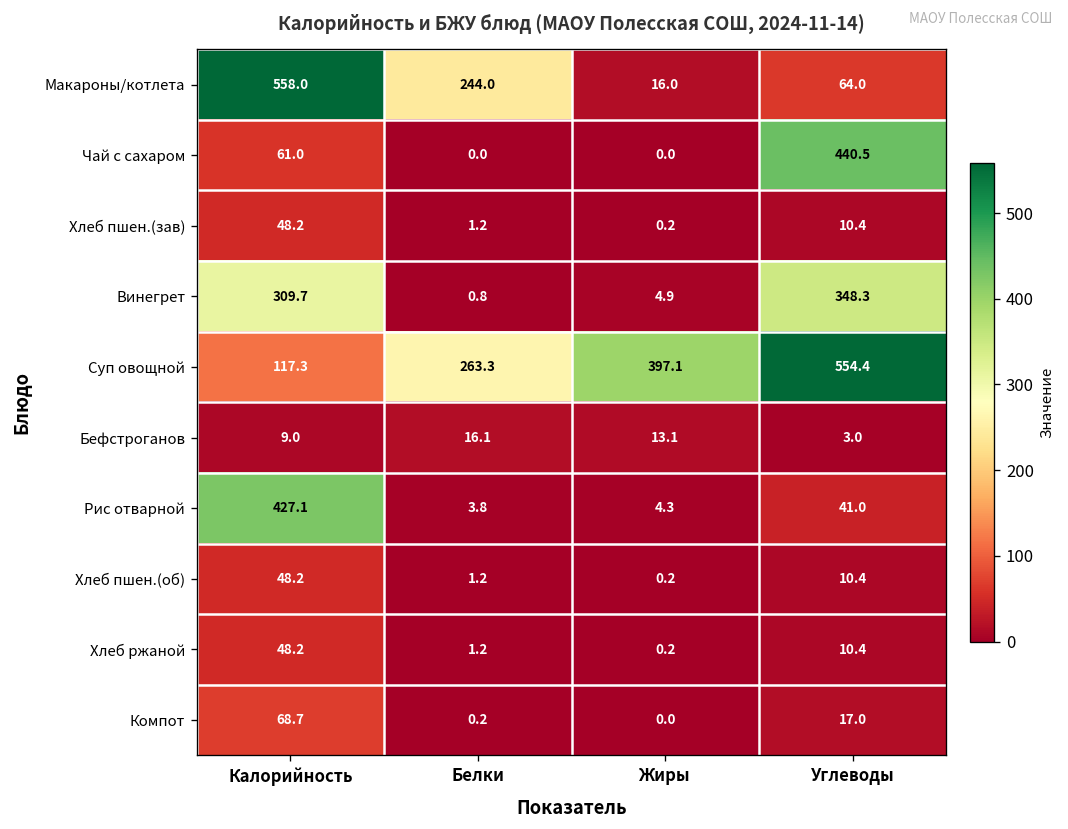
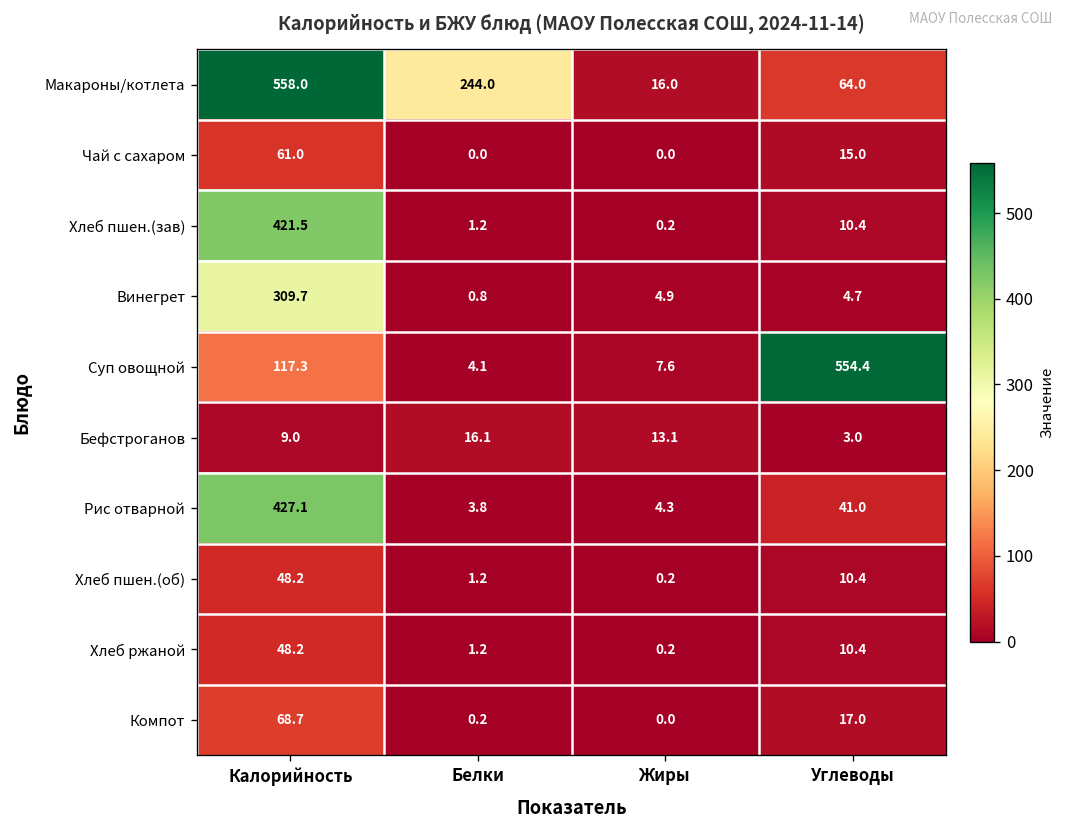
  {
    "Макароны/котлета": {
      "Калорийность": 558.0,
      "Белки": 244.0,
      "Жиры": 16.0,
      "Углеводы": 64.0
    },
    "Чай с сахаром": {
      "Калорийность": 61.0,
      "Белки": 0.0,
      "Жиры": 0.0,
-     "Углеводы": 440.5
+     "Углеводы": 15.0
    },
    "Хлеб пшен.(зав)": {
-     "Калорийность": 48.2,
+     "Калорийность": 421.5,
      "Белки": 1.2,
      "Жиры": 0.2,
      "Углеводы": 10.4
    },
    "Винегрет": {
      "Калорийность": 309.7,
      "Белки": 0.8,
      "Жиры": 4.9,
-     "Углеводы": 348.3
+     "Углеводы": 4.7
    },
    "Суп овощной": {
      "Калорийность": 117.3,
-     "Белки": 263.3,
-     "Жиры": 397.1,
+     "Белки": 4.1,
+     "Жиры": 7.6,
      "Углеводы": 554.4
    },
    "Бефстроганов": {
      "Калорийность": 9.0,
      "Белки": 16.1,
      "Жиры": 13.1,
      "Углеводы": 3.0
    },
    "Рис отварной": {
      "Калорийность": 427.1,
      "Белки": 3.8,
      "Жиры": 4.3,
      "Углеводы": 41.0
    },
    "Хлеб пшен.(об)": {
      "Калорийность": 48.2,
      "Белки": 1.2,
      "Жиры": 0.2,
      "Углеводы": 10.4
    },
    "Хлеб ржаной": {
      "Калорийность": 48.2,
      "Белки": 1.2,
      "Жиры": 0.2,
      "Углеводы": 10.4
    },
    "Компот": {
      "Калорийность": 68.7,
      "Белки": 0.2,
      "Жиры": 0.0,
      "Углеводы": 17.0
    }
  }
